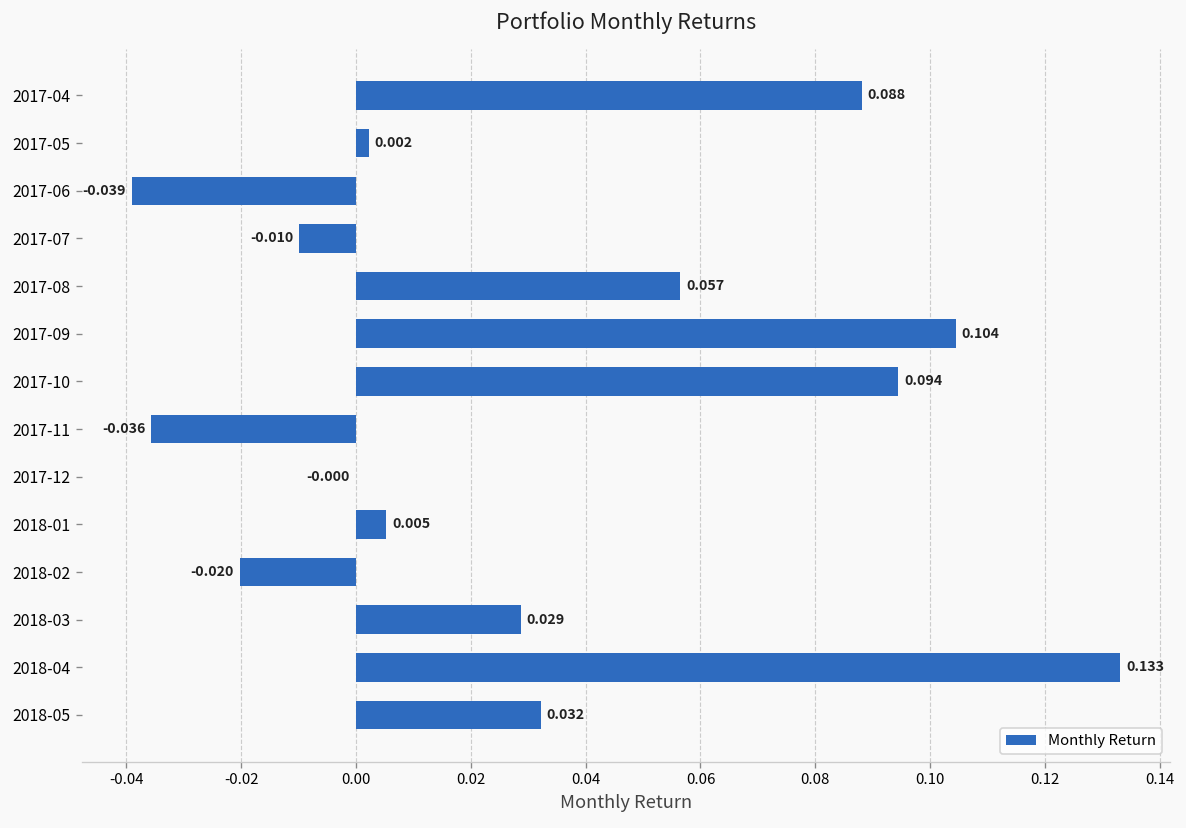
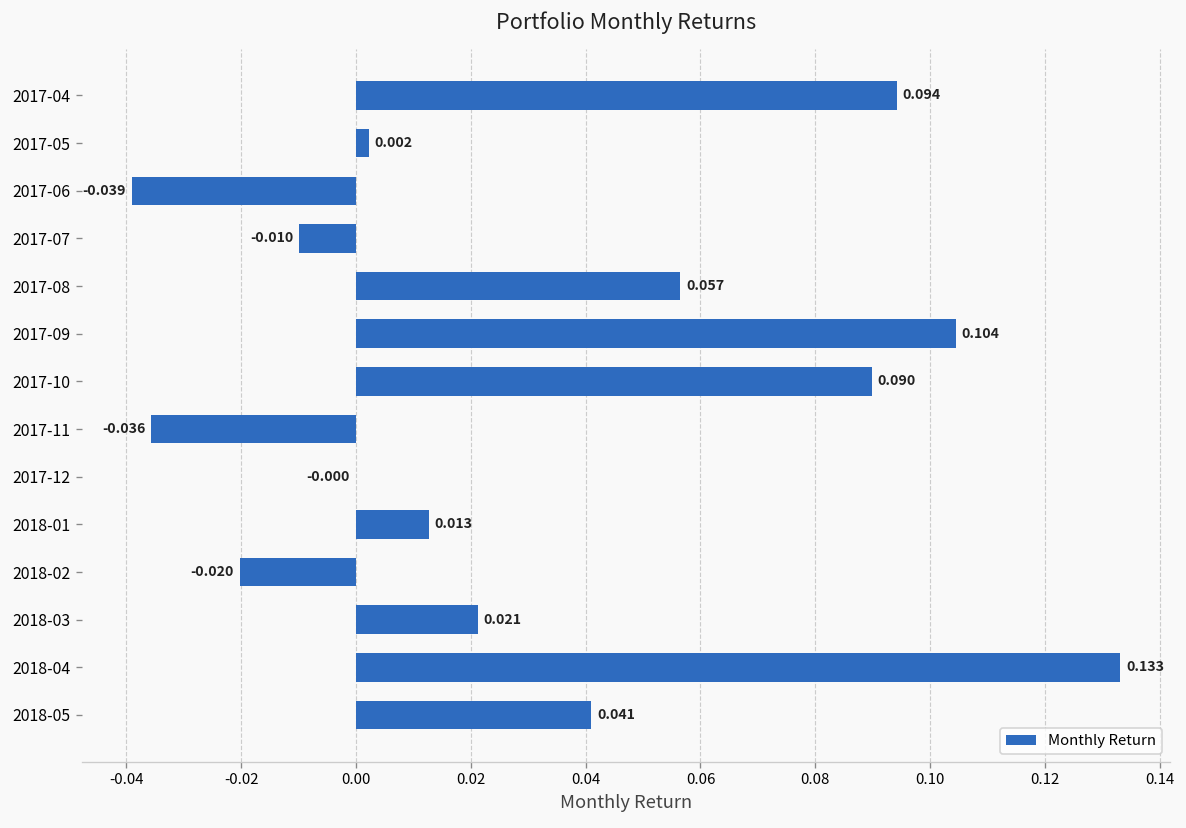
  {
-   "2017-04": 0.088,
+   "2017-04": 0.094,
    "2017-05": 0.002,
    "2017-06": -0.039,
    "2017-07": -0.010,
    "2017-08": 0.057,
    "2017-09": 0.104,
-   "2017-10": 0.094,
+   "2017-10": 0.090,
    "2017-11": -0.036,
    "2017-12": -0.000,
-   "2018-01": 0.005,
+   "2018-01": 0.013,
    "2018-02": -0.020,
-   "2018-03": 0.029,
+   "2018-03": 0.021,
    "2018-04": 0.133,
-   "2018-05": 0.032
+   "2018-05": 0.041
  }
